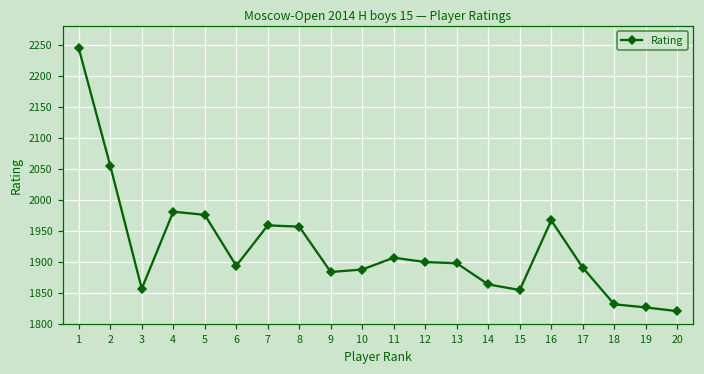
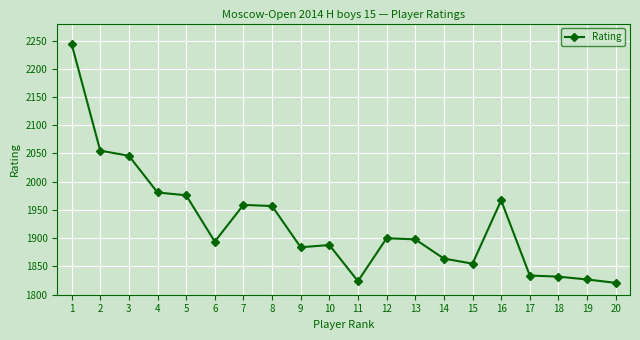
  {
    "1": 2240,
    "2": 2060,
-   "3": 1860,
+   "3": 2050,
    "4": 1980,
    "5": 1980,
    "6": 1890,
    "7": 1960,
    "8": 1960,
    "9": 1880,
    "10": 1890,
-   "11": 1910,
+   "11": 1820,
    "12": 1900,
    "13": 1900,
    "14": 1860,
    "15": 1860,
    "16": 1970,
-   "17": 1890,
+   "17": 1830,
    "18": 1830,
    "19": 1830,
    "20": 1820
  }
